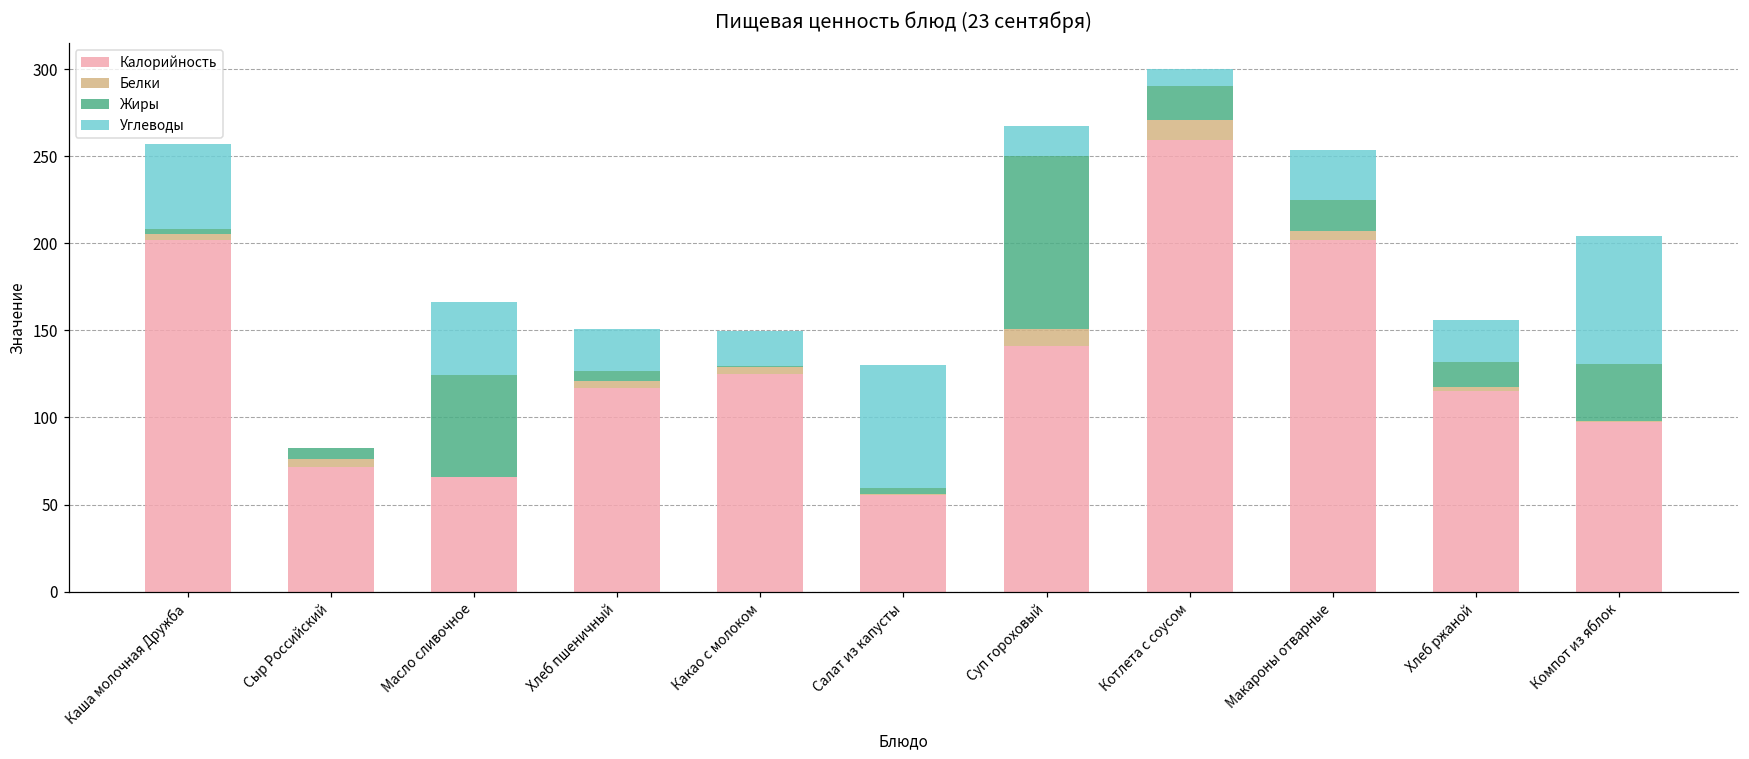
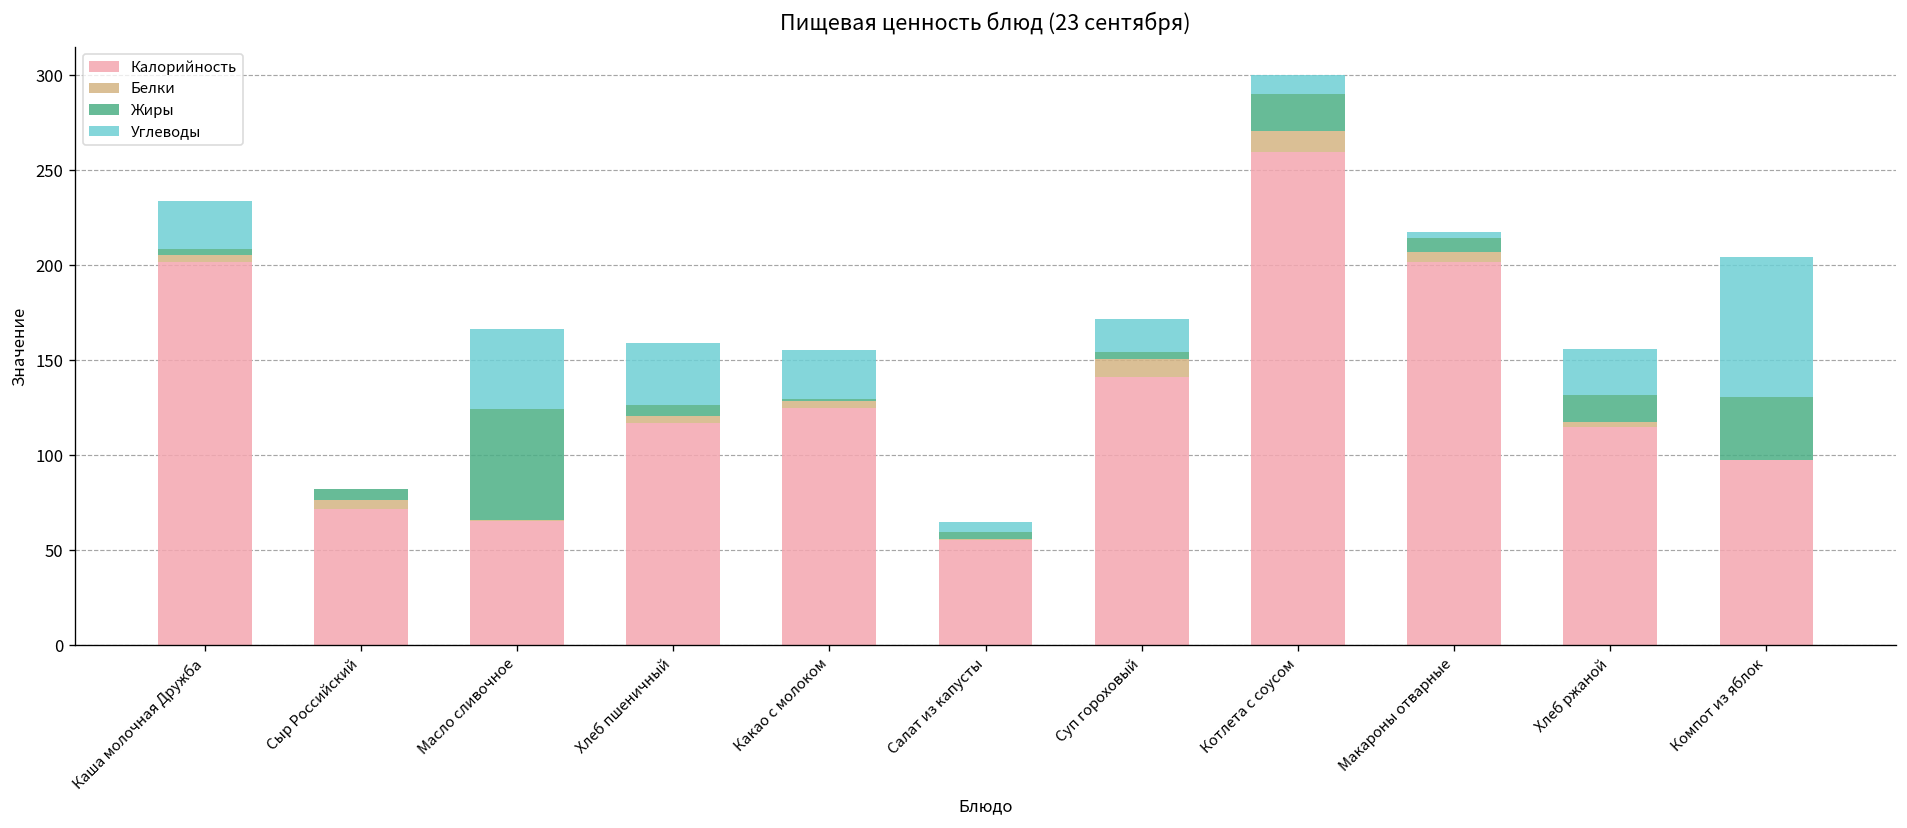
  {
    "Жиры": {
      "Каша молочная Дружба": 3,
      "Сыр Российский": 6,
      "Масло сливочное": 59,
      "Хлеб пшеничный": 6,
      "Салат из капусты": 4,
-     "Суп гороховый": 99,
+     "Суп гороховый": 4,
      "Котлета с соусом": 20,
-     "Макароны отварные": 18,
+     "Макароны отварные": 8,
      "Хлеб ржаной": 14,
      "Компот из яблок": 33
    },
    "Углеводы": {
-     "Каша молочная Дружба": 49,
+     "Каша молочная Дружба": 26,
      "Сыр Российский": 0,
      "Масло сливочное": 42,
-     "Хлеб пшеничный": 24,
-     "Какао с молоком": 20,
-     "Салат из капусты": 70,
+     "Хлеб пшеничный": 33,
+     "Какао с молоком": 26,
+     "Салат из капусты": 5,
      "Суп гороховый": 17,
      "Котлета с соусом": 10,
-     "Макароны отварные": 29,
+     "Макароны отварные": 3,
      "Хлеб ржаной": 24,
      "Компот из яблок": 74
    }
  }
